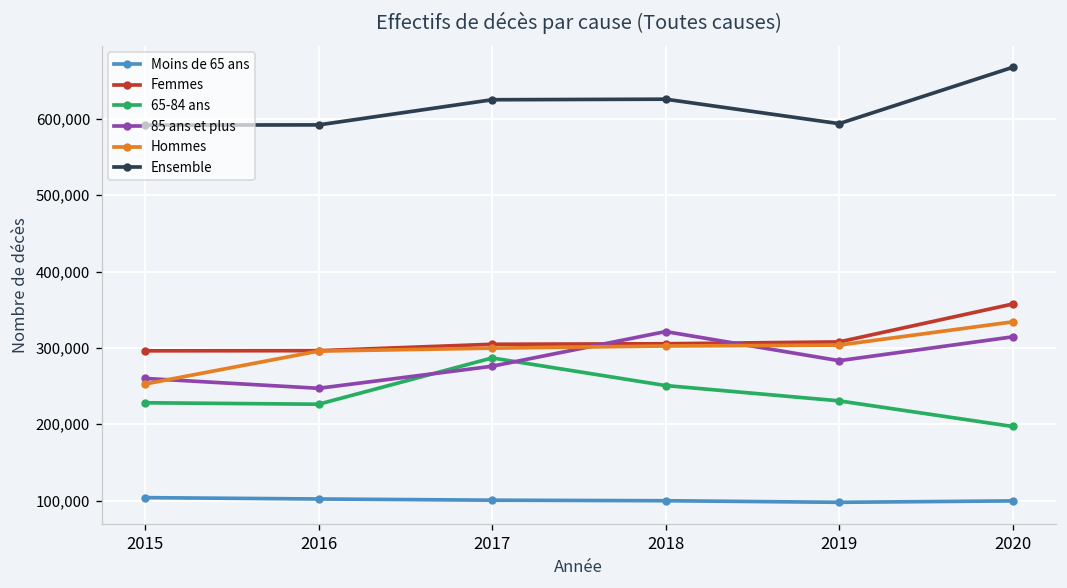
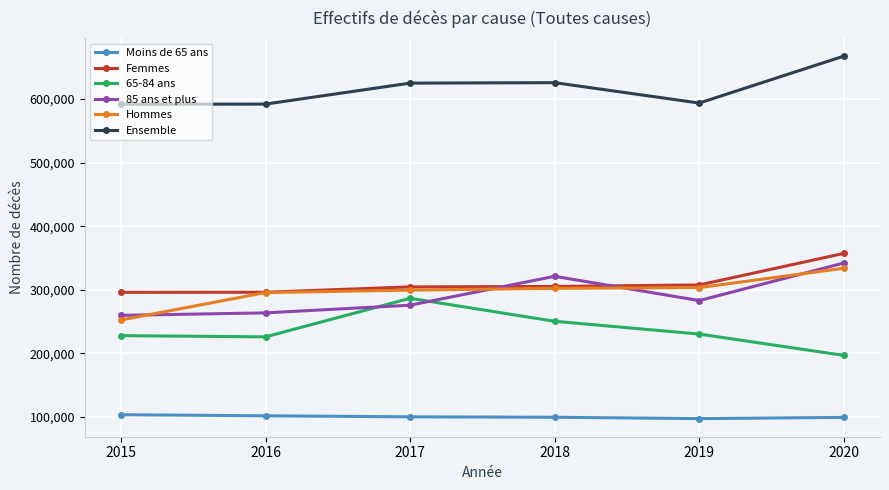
  {
    "Moins de 65 ans": {
      "2015": "100,000",
      "2016": "100,000",
      "2017": "100,000",
      "2018": "100,000",
      "2019": "100,000",
      "2020": "100,000"
    },
    "Femmes": {
      "2015": "300,000",
      "2017": "300,000",
      "2019": "310,000",
      "2020": "360,000"
    },
    "65-84 ans": {
      "2015": "230,000",
      "2016": "230,000",
      "2017": "290,000",
      "2018": "250,000",
      "2019": "230,000",
      "2020": "200,000"
    },
    "85 ans et plus": {
      "2015": "260,000",
-     "2016": "250,000",
+     "2016": "260,000",
      "2017": "280,000",
      "2018": "320,000",
      "2019": "280,000",
-     "2020": "310,000"
+     "2020": "340,000"
    },
    "Hommes": {
      "2015": "250,000",
      "2017": "300,000",
      "2019": "300,000",
      "2020": "330,000"
    },
    "Ensemble": {
      "2016": "590,000",
      "2017": "630,000",
      "2018": "630,000",
      "2019": "590,000",
      "2020": "670,000"
    }
  }
